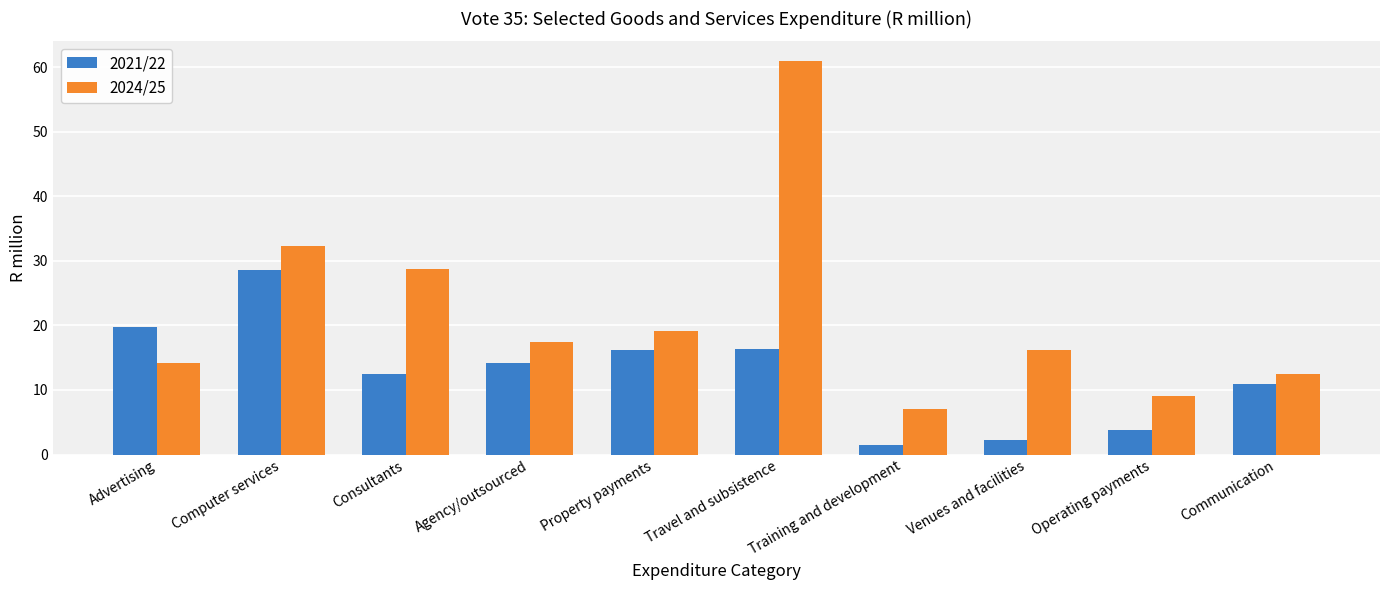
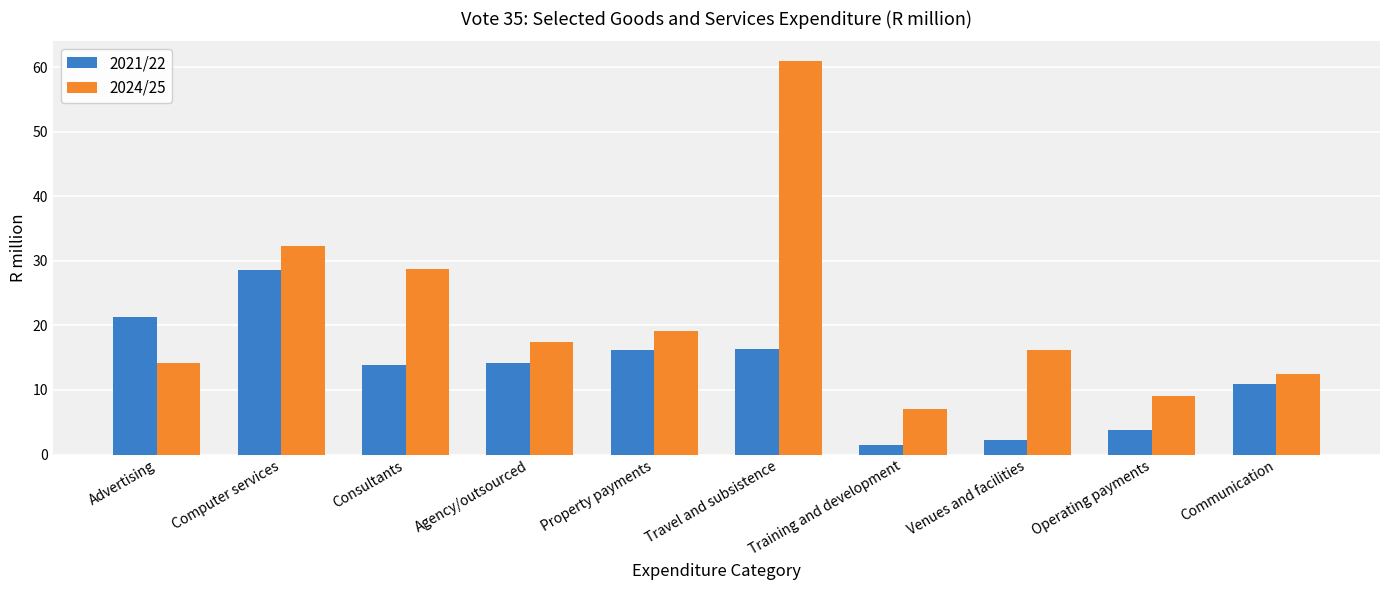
  {
    "2021/22": {
-     "Advertising": 20,
+     "Advertising": 21,
      "Computer services": 29,
-     "Consultants": 12,
+     "Consultants": 14,
      "Agency/outsourced": 14,
      "Property payments": 16,
      "Travel and subsistence": 16,
      "Training and development": 1,
      "Venues and facilities": 2,
      "Operating payments": 4,
      "Communication": 11
    },
    "2024/25": {
      "Advertising": 14,
      "Computer services": 32,
      "Consultants": 29,
      "Agency/outsourced": 17,
      "Property payments": 19,
      "Travel and subsistence": 61,
      "Training and development": 7,
      "Venues and facilities": 16,
      "Operating payments": 9,
      "Communication": 12
    }
  }
